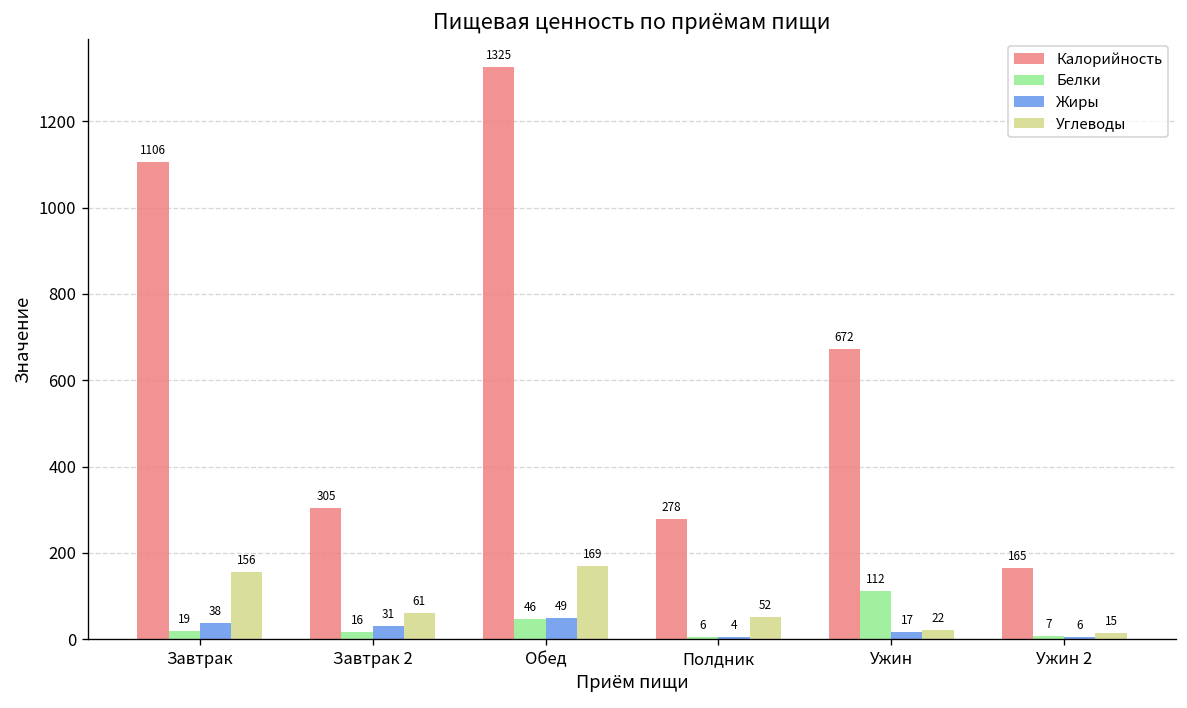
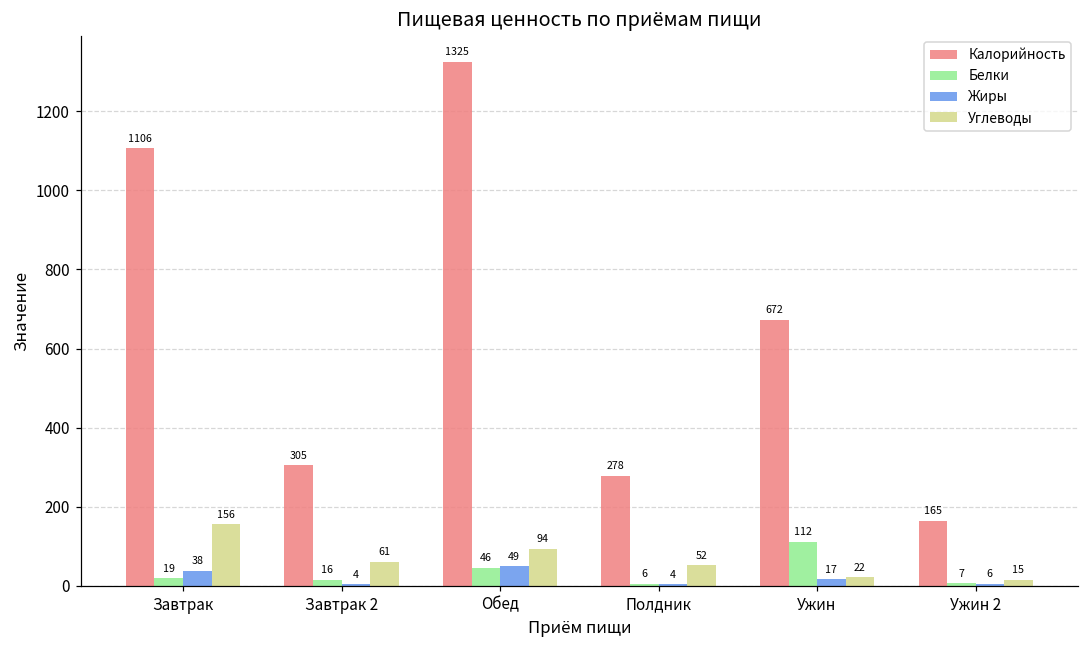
  {
    "Калорийность": {
      "Завтрак": 1106,
      "Завтрак 2": 305,
      "Обед": 1325,
      "Полдник": 278,
      "Ужин": 672,
      "Ужин 2": 165
    },
    "Белки": {
      "Завтрак": 19,
      "Завтрак 2": 16,
      "Обед": 46,
      "Полдник": 6,
      "Ужин": 112,
      "Ужин 2": 7
    },
    "Жиры": {
      "Завтрак": 38,
-     "Завтрак 2": 31,
+     "Завтрак 2": 4,
      "Обед": 49,
      "Полдник": 4,
      "Ужин": 17,
      "Ужин 2": 6
    },
    "Углеводы": {
      "Завтрак": 156,
      "Завтрак 2": 61,
-     "Обед": 169,
+     "Обед": 94,
      "Полдник": 52,
      "Ужин": 22,
      "Ужин 2": 15
    }
  }
